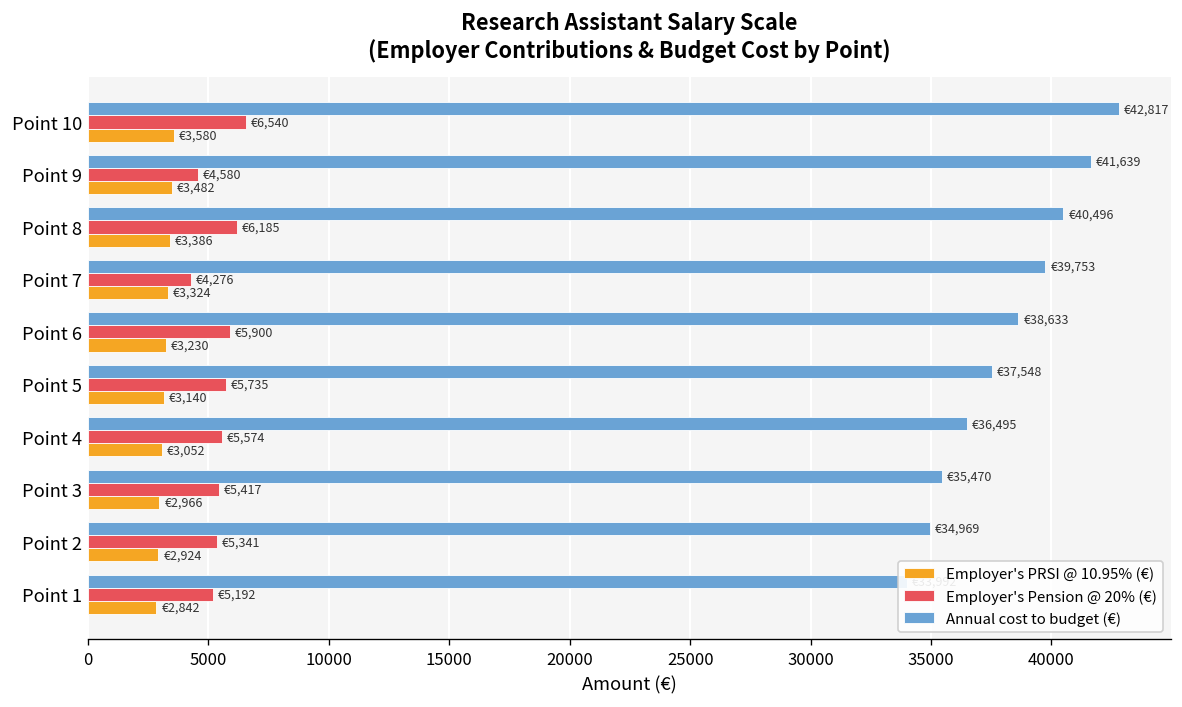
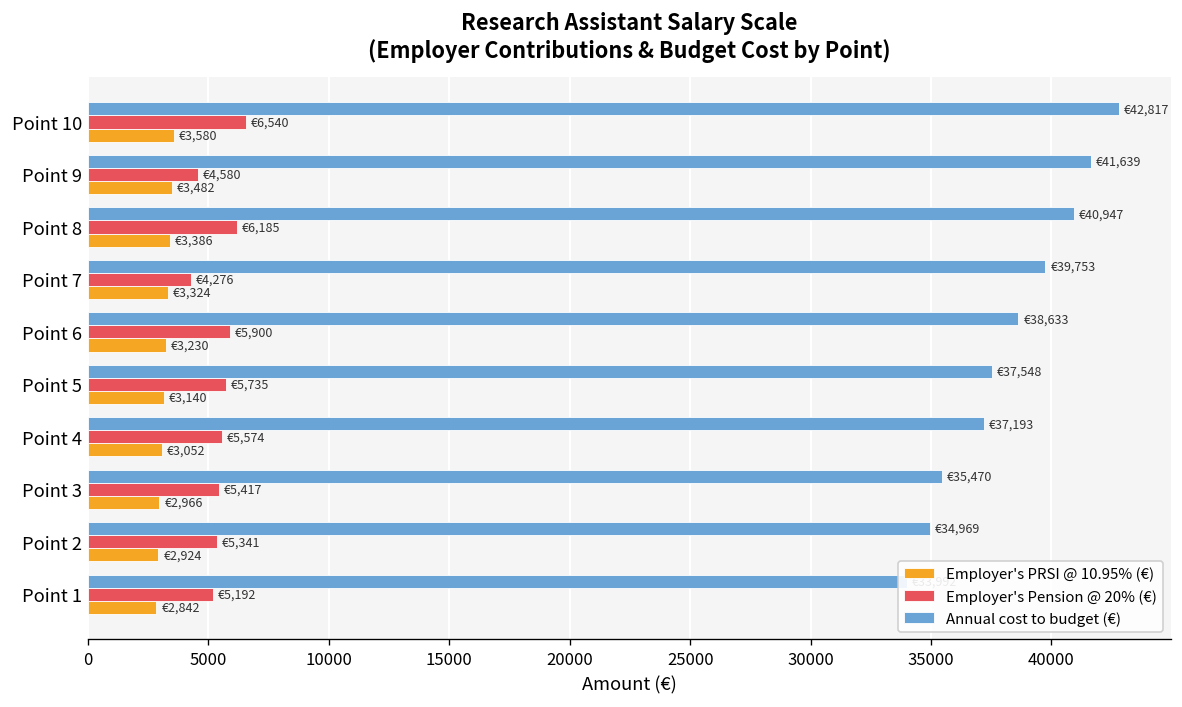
  {
    "Employer's PRSI @ 10.95% (€)": {
      "Point 10": "€3,580",
      "Point 9": "€3,482",
      "Point 8": "€3,386",
      "Point 7": "€3,324",
      "Point 6": "€3,230",
      "Point 5": "€3,140",
      "Point 4": "€3,052",
      "Point 3": "€2,966",
      "Point 2": "€2,924",
      "Point 1": "€2,842"
    },
    "Employer's Pension @ 20% (€)": {
      "Point 10": "€6,540",
      "Point 9": "€4,580",
      "Point 8": "€6,185",
      "Point 7": "€4,276",
      "Point 6": "€5,900",
      "Point 5": "€5,735",
      "Point 4": "€5,574",
      "Point 3": "€5,417",
      "Point 2": "€5,341",
      "Point 1": "€5,192"
    },
    "Annual cost to budget (€)": {
      "Point 10": "€42,817",
      "Point 9": "€41,639",
-     "Point 8": "€40,496",
+     "Point 8": "€40,947",
      "Point 7": "€39,753",
      "Point 6": "€38,633",
      "Point 5": "€37,548",
-     "Point 4": "€36,495",
+     "Point 4": "€37,193",
      "Point 3": "€35,470",
      "Point 2": "€34,969"
    }
  }
